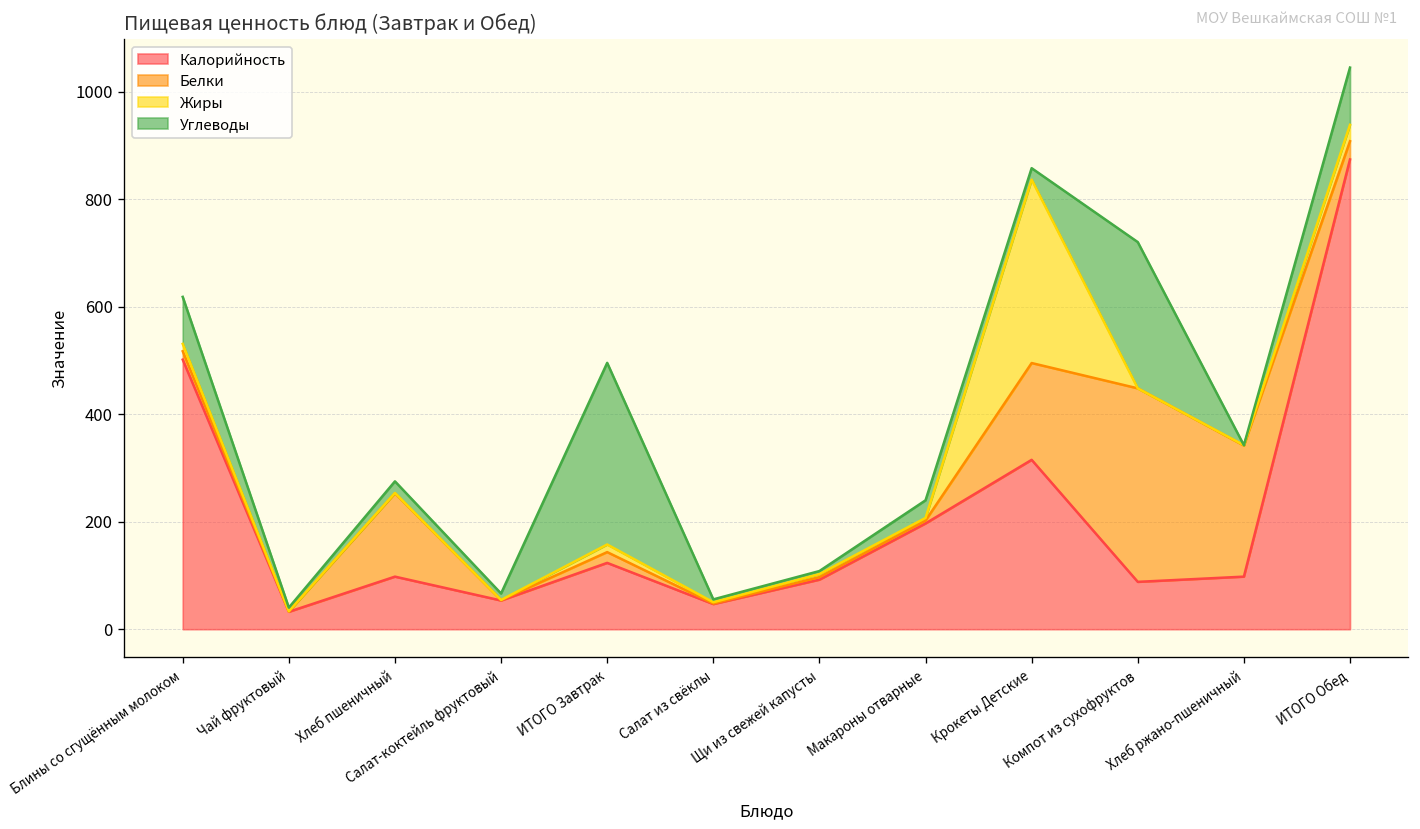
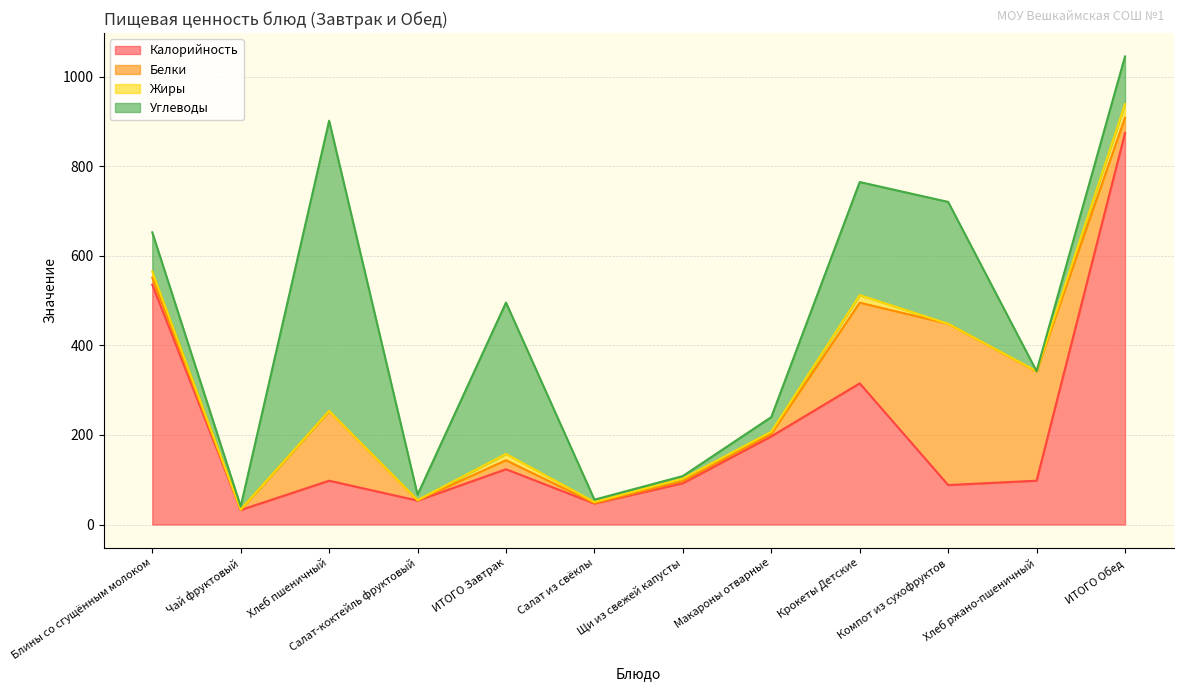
  {
    "Калорийность": {
-     "Блины со сгущённым молоком": 500,
+     "Блины со сгущённым молоком": 540,
      "Хлеб пшеничный": 100,
      "ИТОГО Завтрак": 120,
      "Крокеты Детские": 320,
      "Компот из сухофруктов": 90,
      "Хлеб ржано-пшеничный": 100,
      "ИТОГО Обед": 870
    },
    "Белки": {
      "Блины со сгущённым молоком": 20,
      "ИТОГО Завтрак": 20,
      "Крокеты Детские": 180,
      "ИТОГО Обед": 30
    },
    "Жиры": {
      "Блины со сгущённым молоком": 10,
      "ИТОГО Завтрак": 10,
-     "Крокеты Детские": 340,
+     "Крокеты Детские": 20,
      "ИТОГО Обед": 30
    },
    "Углеводы": {
      "Блины со сгущённым молоком": 90,
      "Чай фруктовый": 10,
-     "Хлеб пшеничный": 20,
+     "Хлеб пшеничный": 650,
      "Салат-коктейль фруктовый": 10,
      "ИТОГО Завтрак": 340,
      "Щи из свежей капусты": 10,
      "Макароны отварные": 30,
-     "Крокеты Детские": 20,
+     "Крокеты Детские": 250,
      "Компот из сухофруктов": 270,
      "ИТОГО Обед": 110
    }
  }
